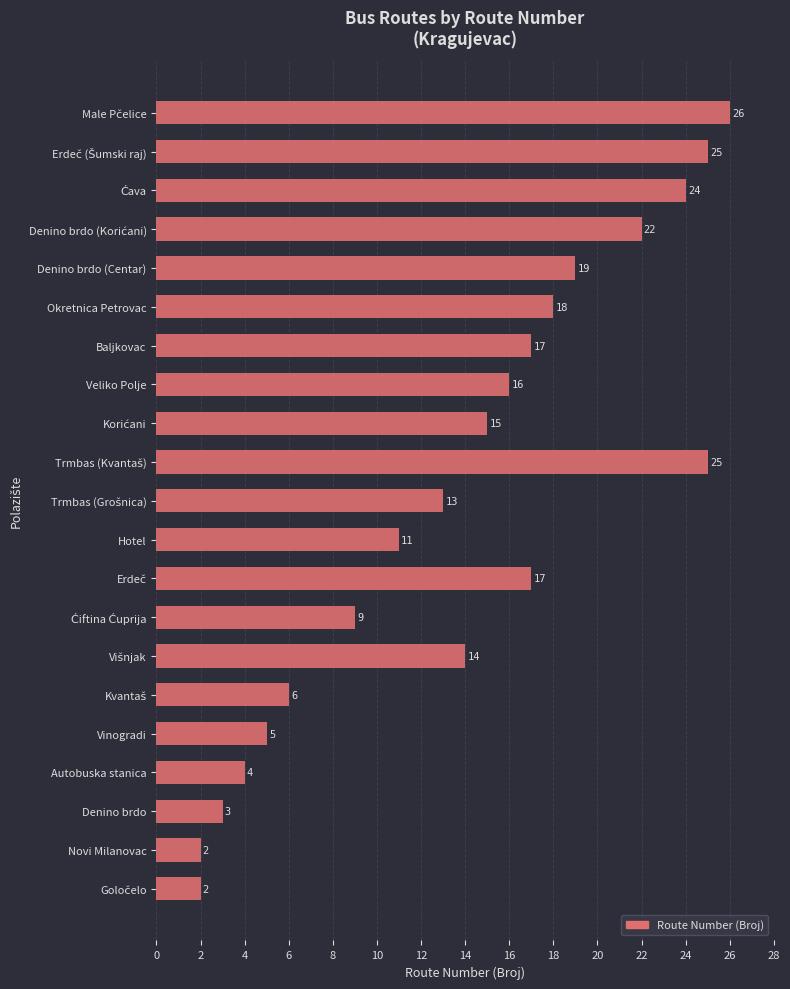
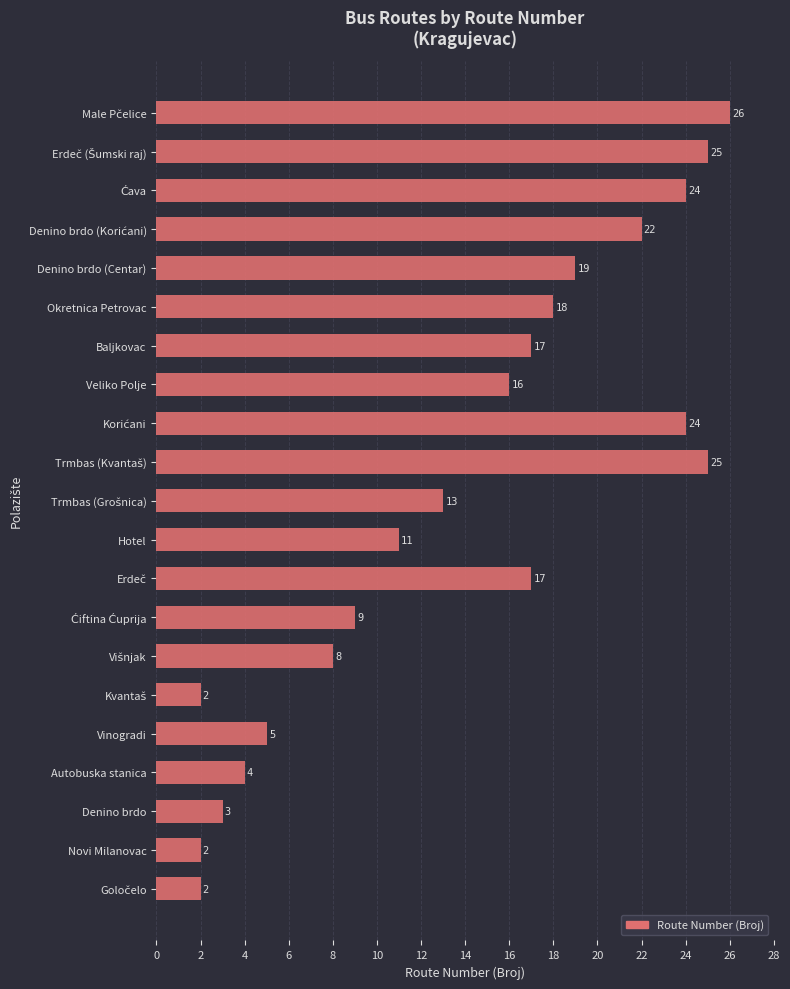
  {
    "Male Pčelice": 26,
    "Erdeč (Šumski raj)": 25,
    "Ćava": 24,
    "Denino brdo (Korićani)": 22,
    "Denino brdo (Centar)": 19,
    "Okretnica Petrovac": 18,
    "Baljkovac": 17,
    "Veliko Polje": 16,
-   "Korićani": 15,
+   "Korićani": 24,
    "Trmbas (Kvantaš)": 25,
    "Trmbas (Grošnica)": 13,
    "Hotel": 11,
    "Erdeč": 17,
    "Ćiftina Ćuprija": 9,
-   "Višnjak": 14,
-   "Kvantaš": 6,
+   "Višnjak": 8,
+   "Kvantaš": 2,
    "Vinogradi": 5,
    "Autobuska stanica": 4,
    "Denino brdo": 3,
    "Novi Milanovac": 2,
    "Goločelo": 2
  }
